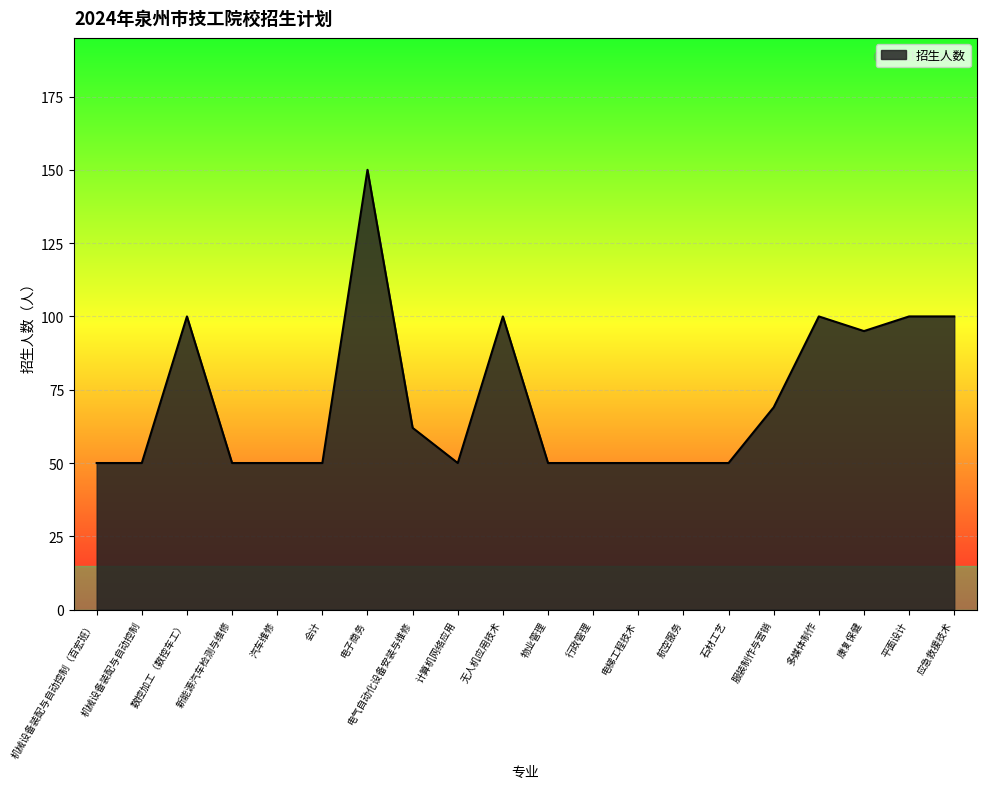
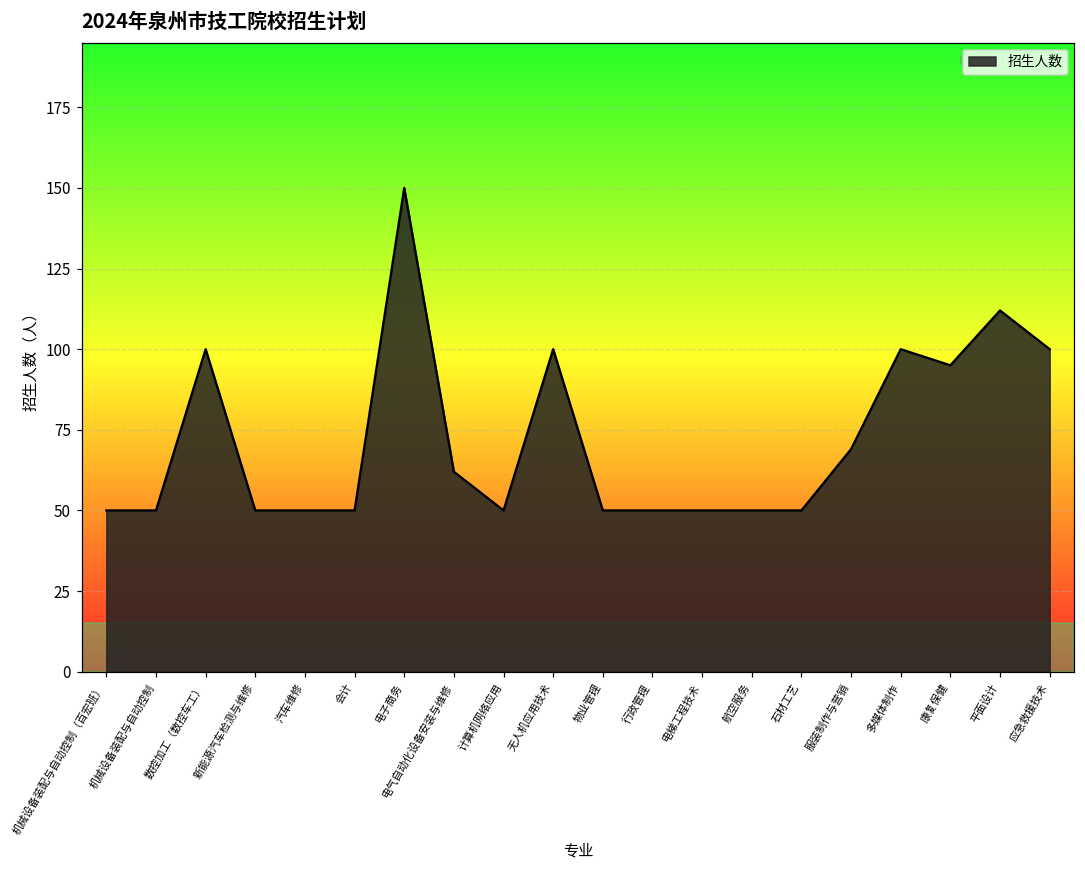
  {
    "机械设备装配与自动控制（百宏班）": 50,
    "机械设备装配与自动控制": 50,
    "数控加工（数控车工）": 100,
    "新能源汽车检测与维修": 50,
    "汽车维修": 50,
    "会计": 50,
    "电子商务": 150,
    "电气自动化设备安装与维修": 62,
    "计算机网络应用": 50,
    "无人机应用技术": 100,
    "物业管理": 50,
    "行政管理": 50,
    "电梯工程技术": 50,
    "航空服务": 50,
    "石材工艺": 50,
    "服装制作与营销": 69,
    "多媒体制作": 100,
    "康复保健": 95,
-   "平面设计": 100,
+   "平面设计": 112,
    "应急救援技术": 100
  }
